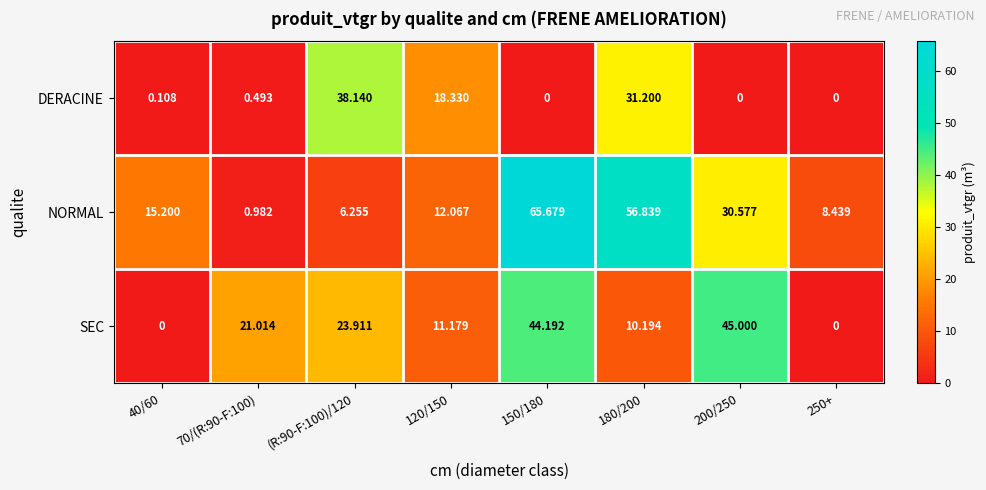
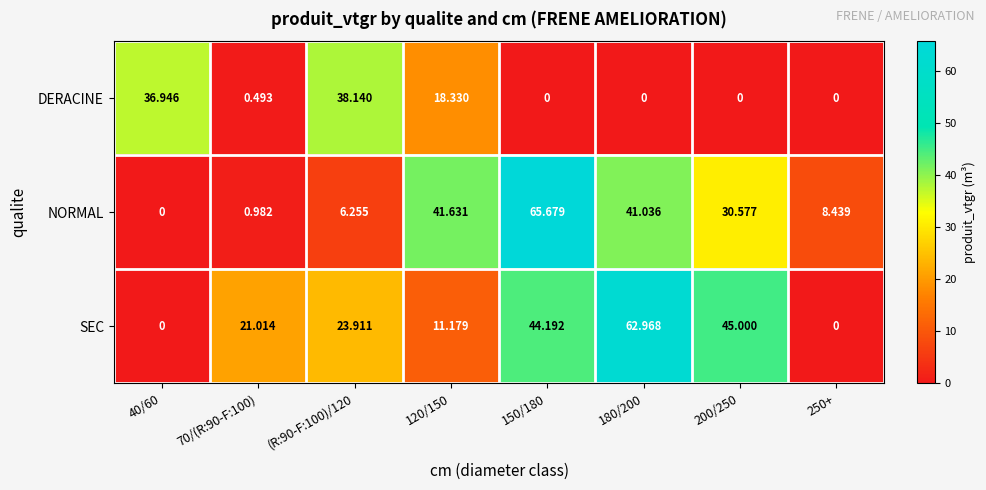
  {
    "DERACINE": {
-     "40/60": 0.108,
+     "40/60": 36.946,
      "70/(R:90-F:100)": 0.493,
      "(R:90-F:100)/120": 38.140,
      "120/150": 18.330,
      "150/180": 0,
-     "180/200": 31.200,
+     "180/200": 0,
      "200/250": 0,
      "250+": 0
    },
    "NORMAL": {
-     "40/60": 15.200,
+     "40/60": 0,
      "70/(R:90-F:100)": 0.982,
      "(R:90-F:100)/120": 6.255,
-     "120/150": 12.067,
+     "120/150": 41.631,
      "150/180": 65.679,
-     "180/200": 56.839,
+     "180/200": 41.036,
      "200/250": 30.577,
      "250+": 8.439
    },
    "SEC": {
      "40/60": 0,
      "70/(R:90-F:100)": 21.014,
      "(R:90-F:100)/120": 23.911,
      "120/150": 11.179,
      "150/180": 44.192,
-     "180/200": 10.194,
+     "180/200": 62.968,
      "200/250": 45.000,
      "250+": 0
    }
  }
